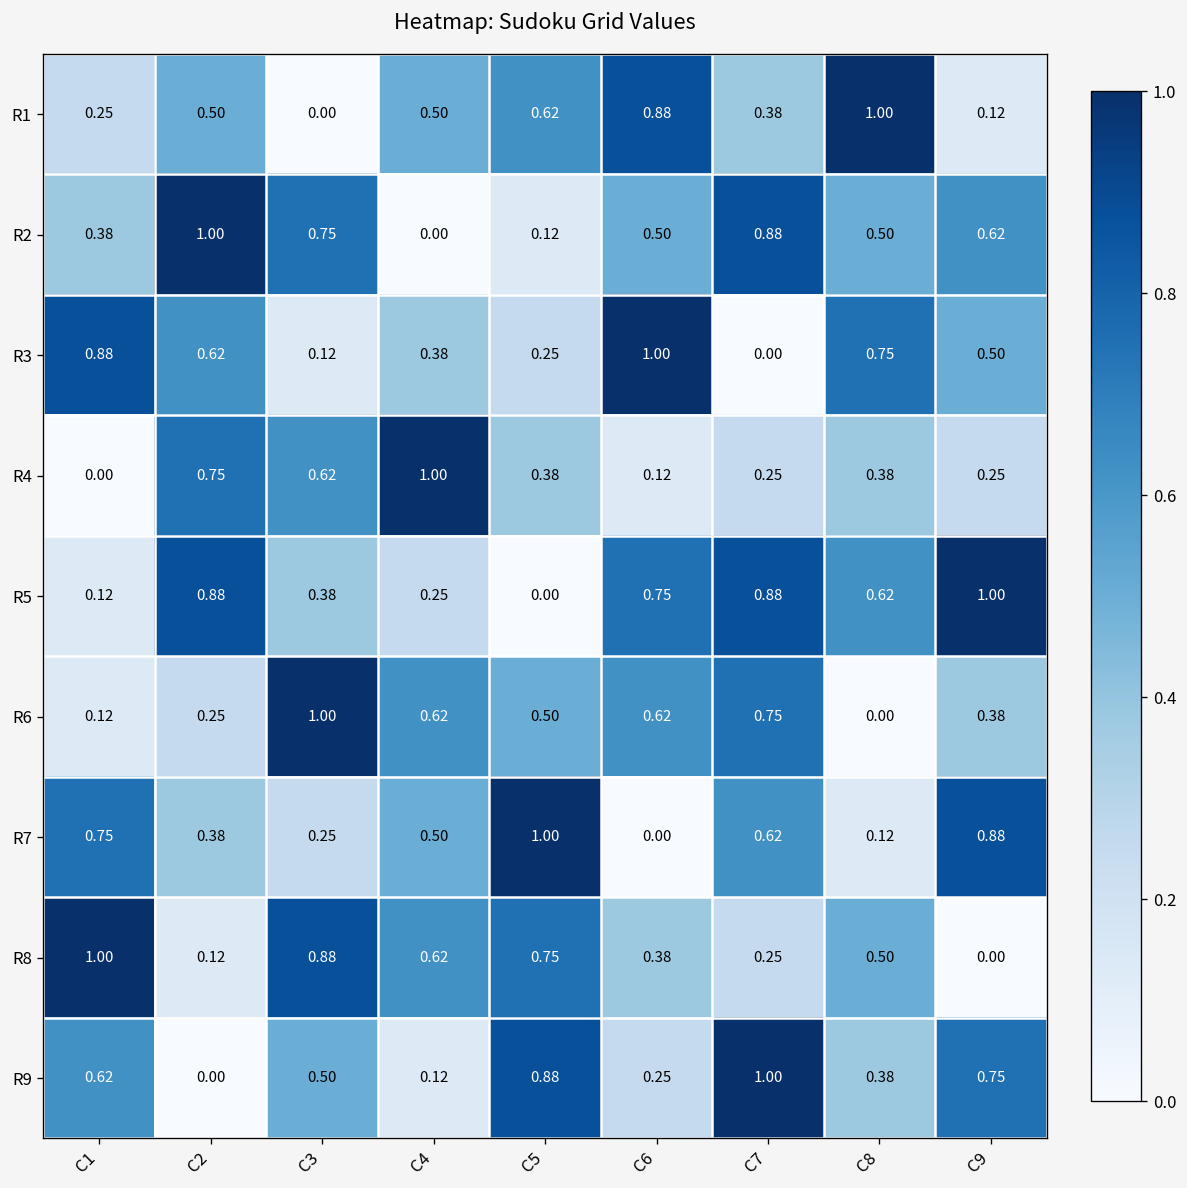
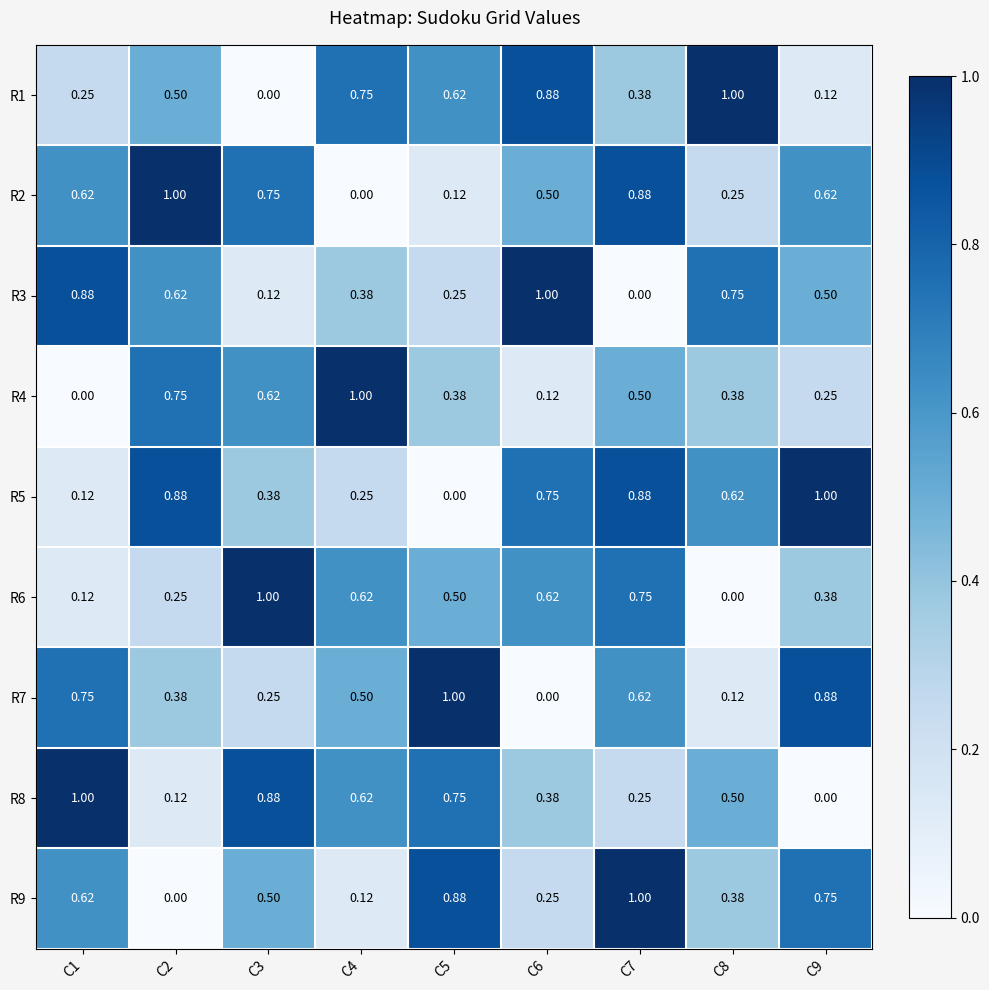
  {
    "R1": {
      "C1": 0.25,
      "C2": 0.50,
      "C3": 0.00,
-     "C4": 0.50,
+     "C4": 0.75,
      "C5": 0.62,
      "C6": 0.88,
      "C7": 0.38,
      "C8": 1.00,
      "C9": 0.12
    },
    "R2": {
-     "C1": 0.38,
+     "C1": 0.62,
      "C2": 1.00,
      "C3": 0.75,
      "C4": 0.00,
      "C5": 0.12,
      "C6": 0.50,
      "C7": 0.88,
-     "C8": 0.50,
+     "C8": 0.25,
      "C9": 0.62
    },
    "R3": {
      "C1": 0.88,
      "C2": 0.62,
      "C3": 0.12,
      "C4": 0.38,
      "C5": 0.25,
      "C6": 1.00,
      "C7": 0.00,
      "C8": 0.75,
      "C9": 0.50
    },
    "R4": {
      "C1": 0.00,
      "C2": 0.75,
      "C3": 0.62,
      "C4": 1.00,
      "C5": 0.38,
      "C6": 0.12,
-     "C7": 0.25,
+     "C7": 0.50,
      "C8": 0.38,
      "C9": 0.25
    },
    "R5": {
      "C1": 0.12,
      "C2": 0.88,
      "C3": 0.38,
      "C4": 0.25,
      "C5": 0.00,
      "C6": 0.75,
      "C7": 0.88,
      "C8": 0.62,
      "C9": 1.00
    },
    "R6": {
      "C1": 0.12,
      "C2": 0.25,
      "C3": 1.00,
      "C4": 0.62,
      "C5": 0.50,
      "C6": 0.62,
      "C7": 0.75,
      "C8": 0.00,
      "C9": 0.38
    },
    "R7": {
      "C1": 0.75,
      "C2": 0.38,
      "C3": 0.25,
      "C4": 0.50,
      "C5": 1.00,
      "C6": 0.00,
      "C7": 0.62,
      "C8": 0.12,
      "C9": 0.88
    },
    "R8": {
      "C1": 1.00,
      "C2": 0.12,
      "C3": 0.88,
      "C4": 0.62,
      "C5": 0.75,
      "C6": 0.38,
      "C7": 0.25,
      "C8": 0.50,
      "C9": 0.00
    },
    "R9": {
      "C1": 0.62,
      "C2": 0.00,
      "C3": 0.50,
      "C4": 0.12,
      "C5": 0.88,
      "C6": 0.25,
      "C7": 1.00,
      "C8": 0.38,
      "C9": 0.75
    }
  }
